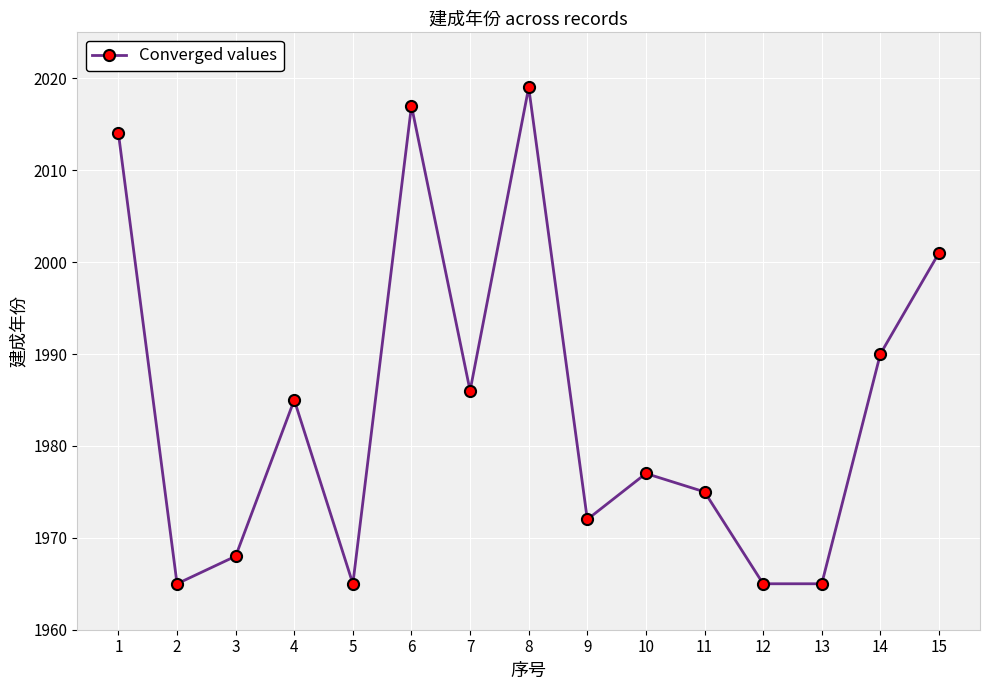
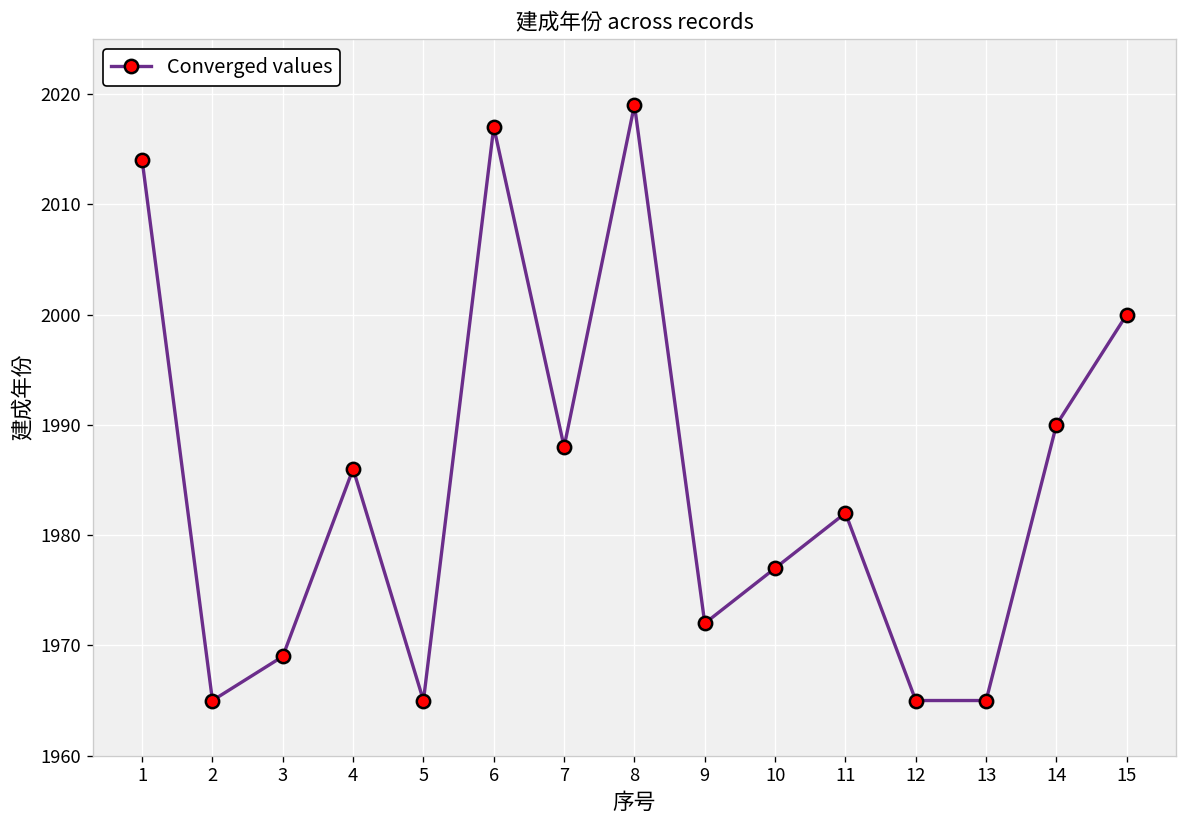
  {
    "1": 2014,
    "2": 1965,
-   "3": 1968,
-   "4": 1985,
+   "3": 1969,
+   "4": 1986,
    "5": 1965,
    "6": 2017,
-   "7": 1986,
+   "7": 1988,
    "8": 2019,
    "9": 1972,
    "10": 1977,
-   "11": 1975,
+   "11": 1982,
    "12": 1965,
    "13": 1965,
    "14": 1990,
-   "15": 2001
+   "15": 2000
  }
